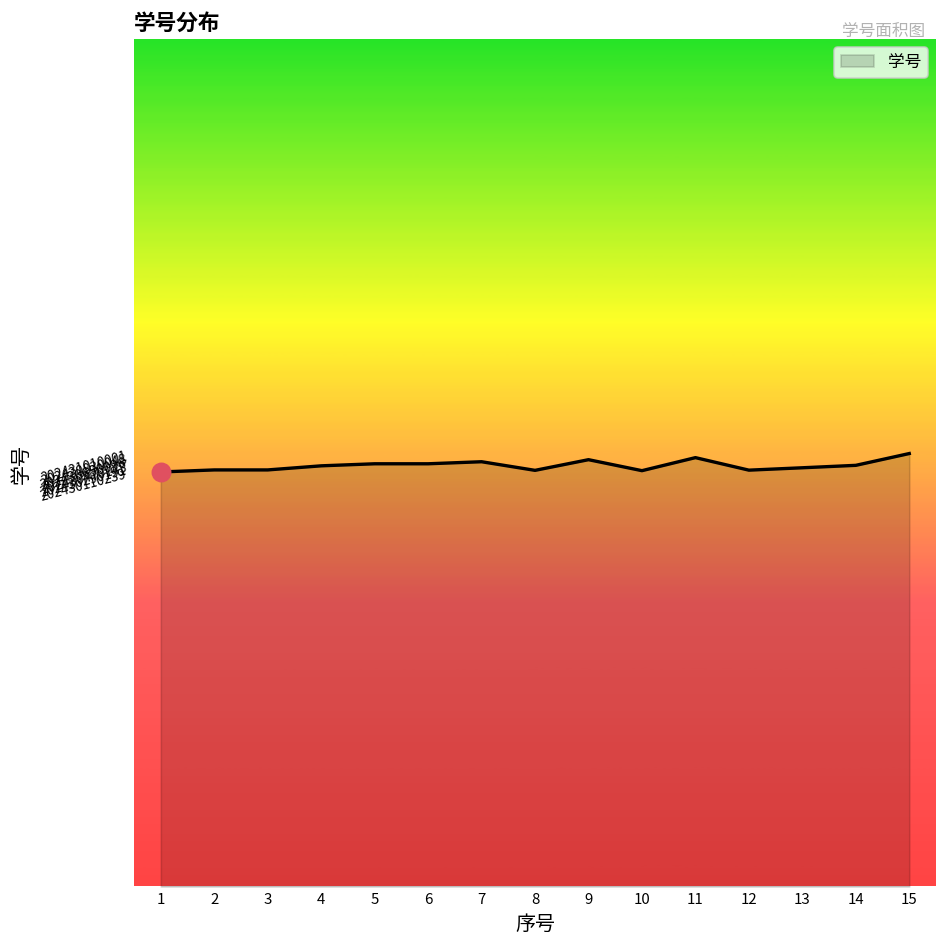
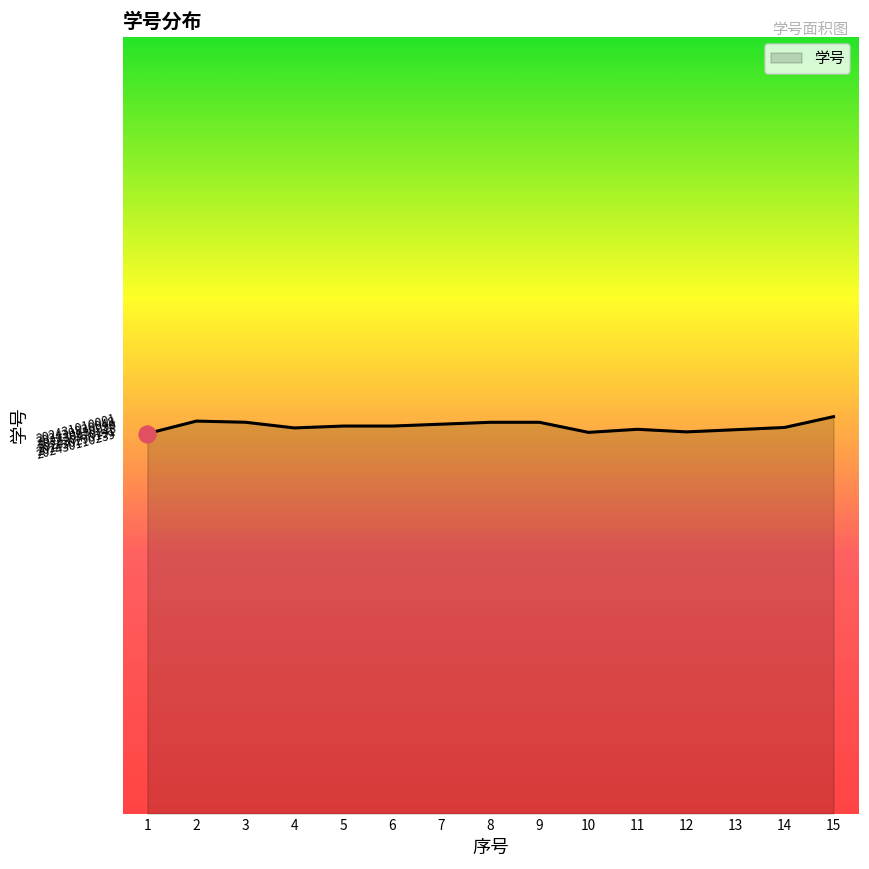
  {
    "学号": {
-     "2": 202430200000,
-     "3": 202430200000,
+     "2": 202430800000,
+     "3": 202430700000,
      "4": 202430400000,
      "5": 202430500000,
      "6": 202430500000,
      "7": 202430600000,
-     "8": 202430200000,
+     "8": 202430700000,
      "9": 202430700000,
      "10": 202430200000,
-     "11": 202430800000,
+     "11": 202430300000,
      "12": 202430200000,
      "13": 202430300000,
      "14": 202430400000,
      "15": 202431000000
    }
  }
